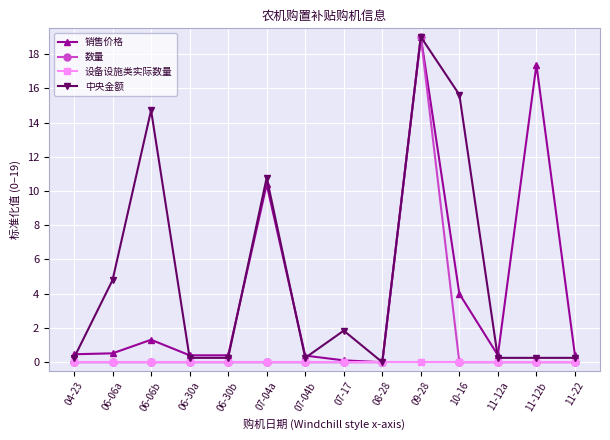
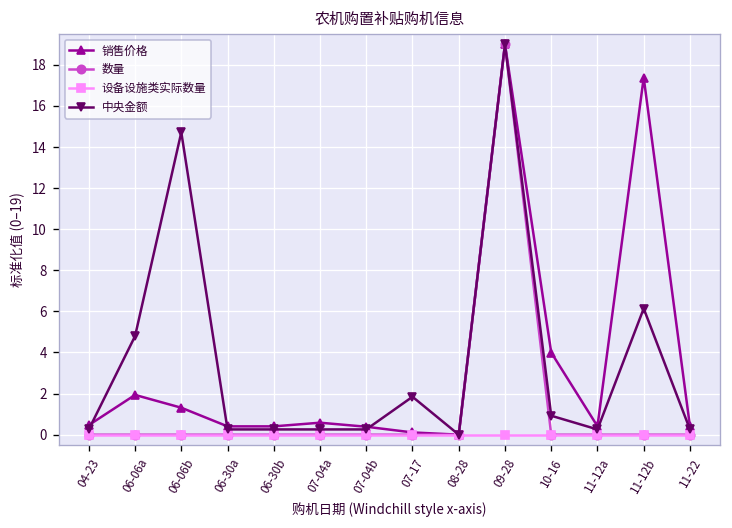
  {
    "销售价格": {
      "04-23": 0.5,
-     "06-06a": 0.5,
+     "06-06a": 1.9,
      "06-06b": 1.3,
      "06-30a": 0.4,
      "06-30b": 0.4,
-     "07-04a": 10.4,
+     "07-04a": 0.6,
      "10-16": 4.0,
      "11-12a": 0.4,
      "11-12b": 17.4,
      "11-22": 0.4
    },
    "设备设施类实际数量": {
      "09-28": 0.0
    },
    "中央金额": {
      "04-23": 0.3,
      "06-06a": 4.8,
      "06-06b": 14.7,
      "06-30a": 0.3,
      "06-30b": 0.3,
-     "07-04a": 10.8,
+     "07-04a": 0.3,
      "07-17": 1.8,
-     "10-16": 15.6,
+     "10-16": 0.9,
      "11-12a": 0.3,
-     "11-12b": 0.3,
+     "11-12b": 6.1,
      "11-22": 0.3
    }
  }
